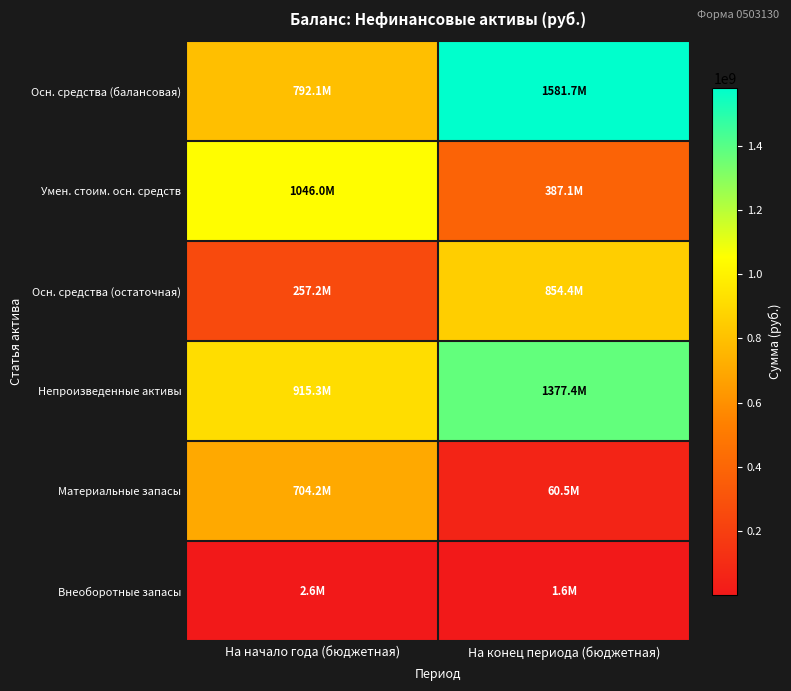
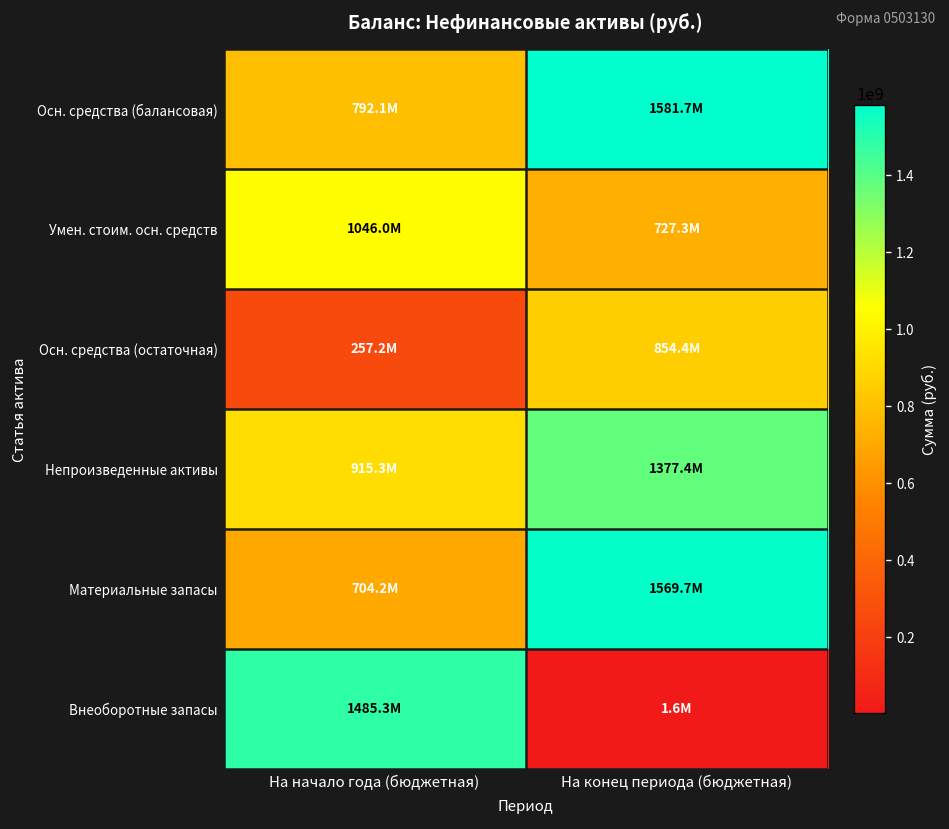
  {
    "Осн. средства (балансовая)": {
      "На начало года (бюджетная)": "792.1M",
      "На конец периода (бюджетная)": "1581.7M"
    },
    "Умен. стоим. осн. средств": {
      "На начало года (бюджетная)": "1046.0M",
-     "На конец периода (бюджетная)": "387.1M"
+     "На конец периода (бюджетная)": "727.3M"
    },
    "Осн. средства (остаточная)": {
      "На начало года (бюджетная)": "257.2M",
      "На конец периода (бюджетная)": "854.4M"
    },
    "Непроизведенные активы": {
      "На начало года (бюджетная)": "915.3M",
      "На конец периода (бюджетная)": "1377.4M"
    },
    "Материальные запасы": {
      "На начало года (бюджетная)": "704.2M",
-     "На конец периода (бюджетная)": "60.5M"
+     "На конец периода (бюджетная)": "1569.7M"
    },
    "Внеоборотные запасы": {
-     "На начало года (бюджетная)": "2.6M",
+     "На начало года (бюджетная)": "1485.3M",
      "На конец периода (бюджетная)": "1.6M"
    }
  }
